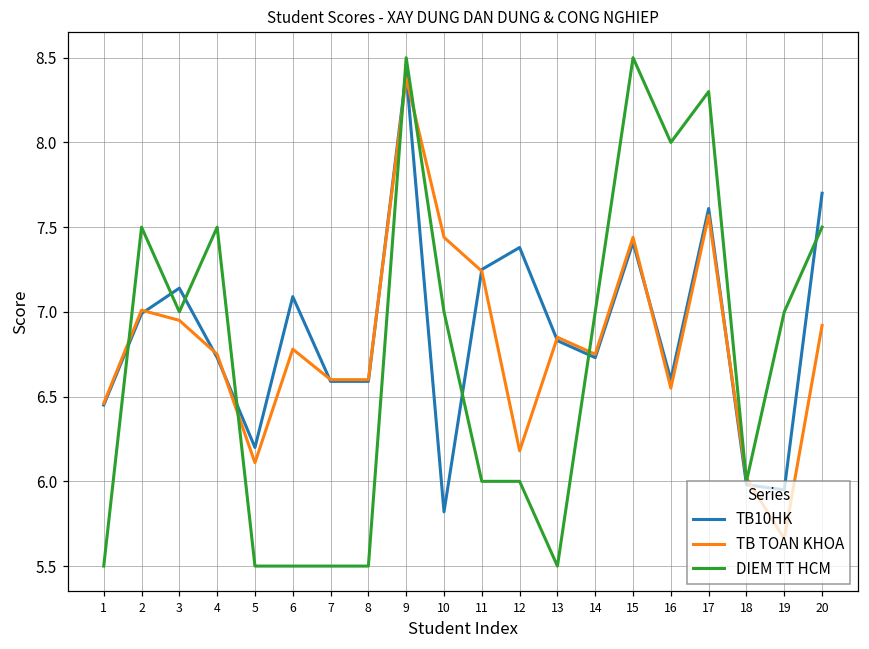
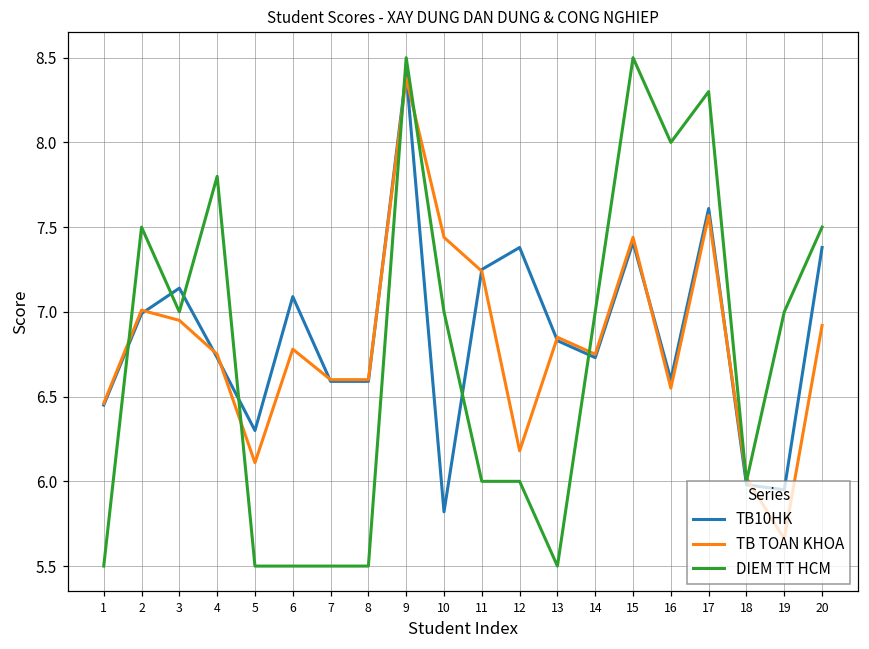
  {
    "TB10HK": {
      "2": 6.99,
      "3": 7.14,
      "4": 6.73,
-     "5": 6.2,
+     "5": 6.3,
      "6": 7.09,
      "9": 8.41,
      "10": 5.82,
      "12": 7.38,
      "13": 6.83,
      "14": 6.73,
      "15": 7.41,
      "16": 6.60,
      "17": 7.61,
      "18": 5.98,
-     "20": 7.70
+     "20": 7.38
    },
    "TB TOAN KHOA": {
      "2": 7.01,
      "3": 6.95,
      "4": 6.75,
      "5": 6.11,
      "6": 6.78,
      "9": 8.38,
      "10": 7.44,
      "12": 6.18,
      "13": 6.85,
      "14": 6.75,
      "15": 7.44,
      "16": 6.55,
      "17": 7.57,
      "18": 6.02,
      "20": 6.92
    },
    "DIEM TT HCM": {
      "1": 5.5,
      "2": 7.5,
      "3": 7.0,
-     "4": 7.5,
+     "4": 7.8,
      "5": 5.5,
      "6": 5.5,
      "7": 5.5,
      "8": 5.5,
      "9": 8.5,
      "10": 7.0,
      "11": 6.0,
      "12": 6.0,
      "13": 5.5,
      "14": 7.0,
      "15": 8.5,
      "16": 8.0,
      "17": 8.3,
      "18": 6.0,
      "19": 7.0,
      "20": 7.5
    }
  }
